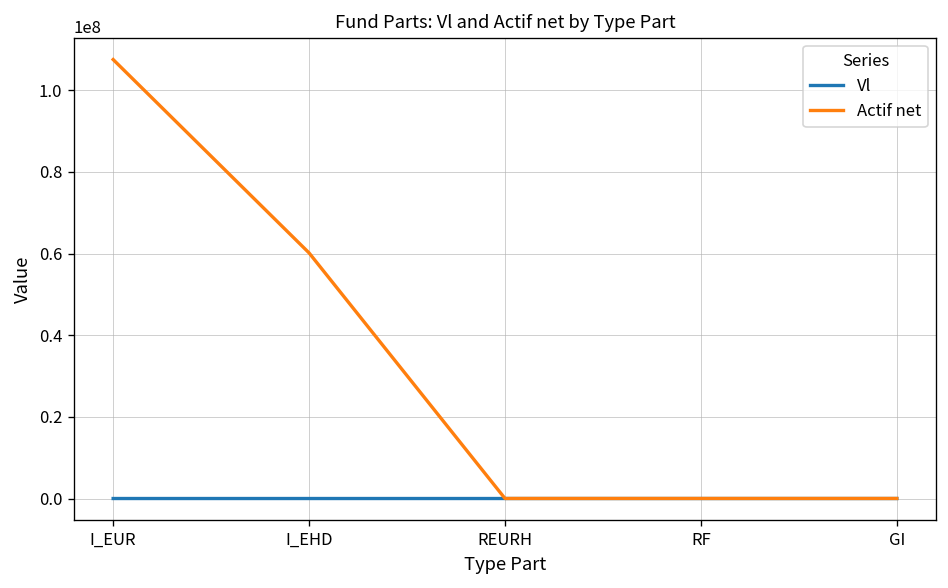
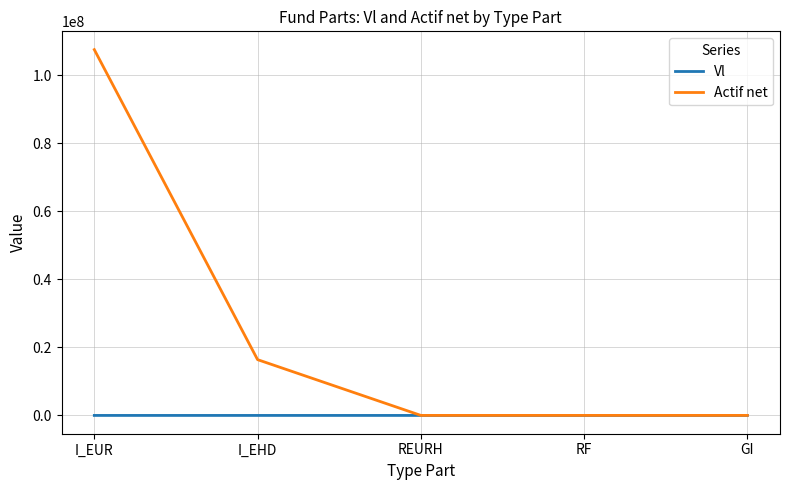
  {
    "Vl": {
      "I_EUR": 0,
      "I_EHD": 0
    },
    "Actif net": {
      "I_EUR": 108000000,
-     "I_EHD": 60000000
+     "I_EHD": 16000000
    }
  }
